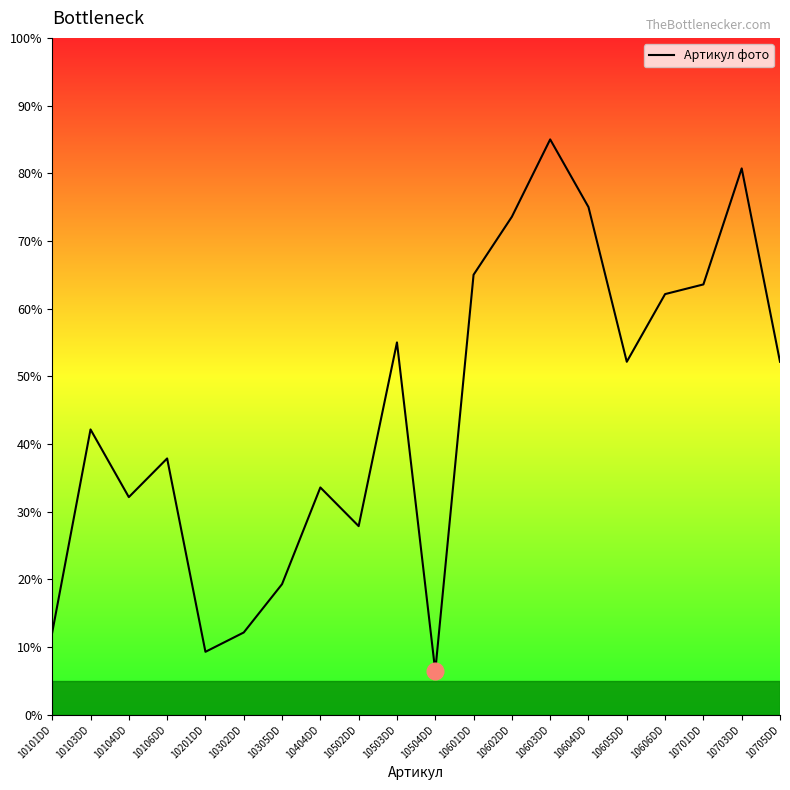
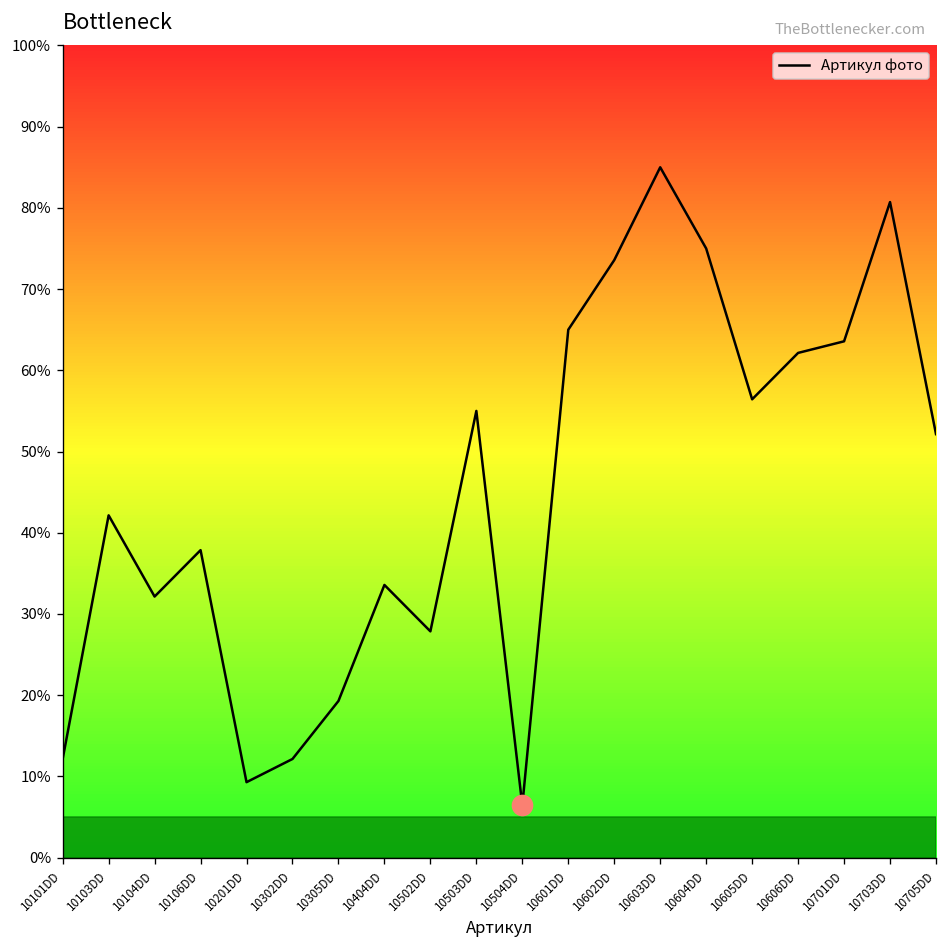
  {
    "Артикул фото": {
      "10101DD": "12%",
      "10103DD": "42%",
      "10104DD": "32%",
      "10106DD": "38%",
      "10201DD": "9%",
      "10302DD": "12%",
      "10305DD": "19%",
      "10404DD": "34%",
      "10502DD": "28%",
      "10503DD": "55%",
      "10601DD": "65%",
      "10602DD": "74%",
      "10603DD": "85%",
      "10604DD": "75%",
-     "10605DD": "52%",
+     "10605DD": "56%",
      "10606DD": "62%",
      "10701DD": "64%",
      "10703DD": "81%",
      "10705DD": "52%"
    }
  }
